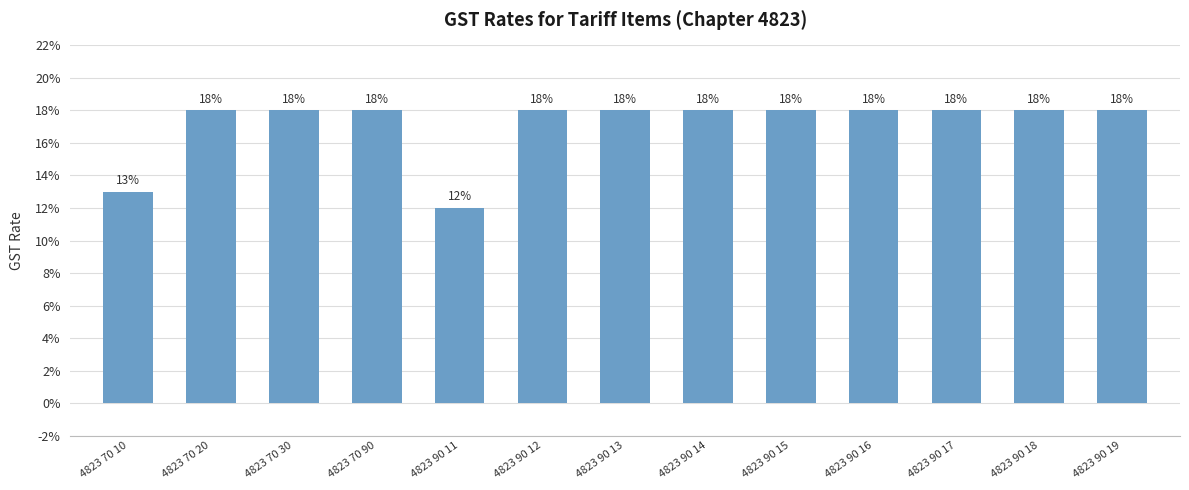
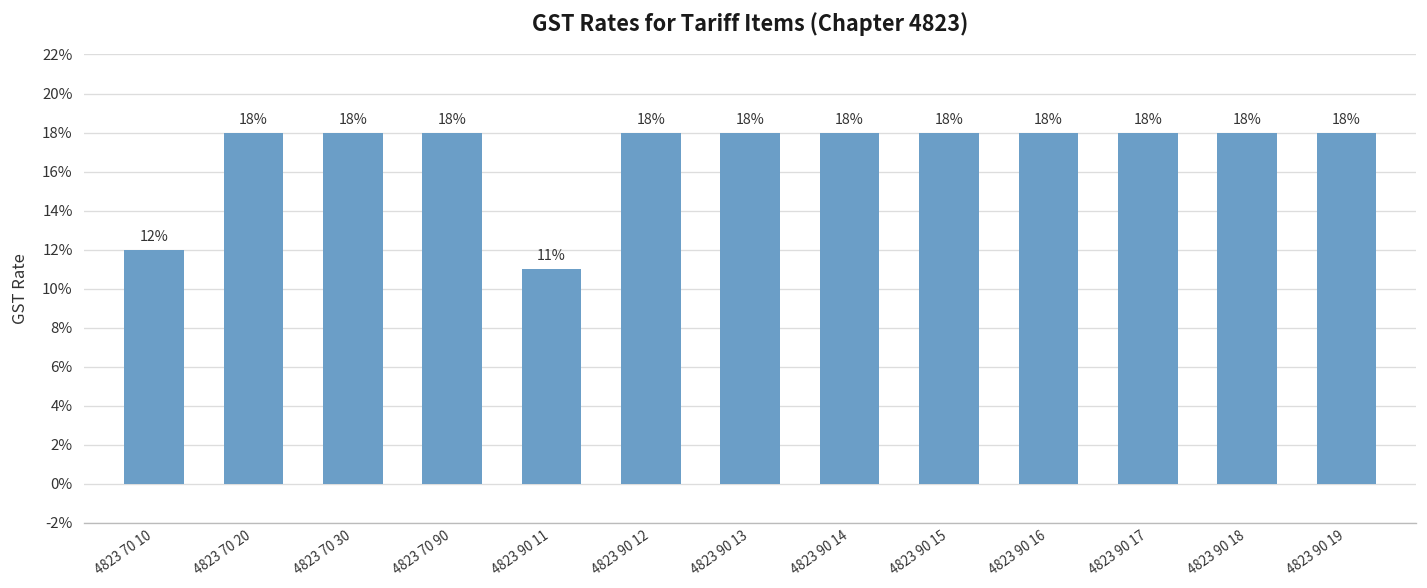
  {
-   "4823 70 10": "13%",
+   "4823 70 10": "12%",
    "4823 70 20": "18%",
    "4823 70 30": "18%",
    "4823 70 90": "18%",
-   "4823 90 11": "12%",
+   "4823 90 11": "11%",
    "4823 90 12": "18%",
    "4823 90 13": "18%",
    "4823 90 14": "18%",
    "4823 90 15": "18%",
    "4823 90 16": "18%",
    "4823 90 17": "18%",
    "4823 90 18": "18%",
    "4823 90 19": "18%"
  }
